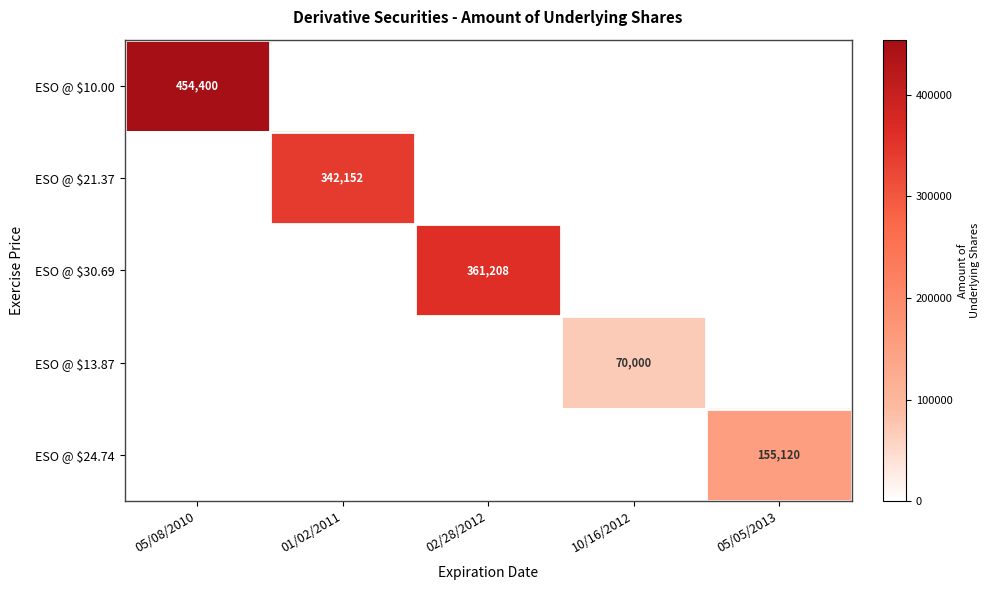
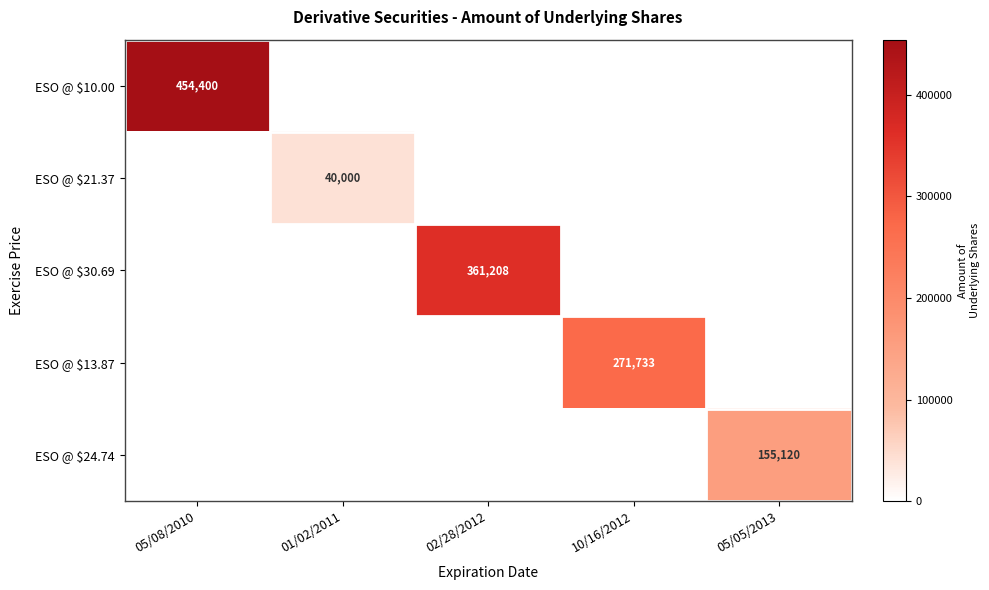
  {
    "ESO @ $10.00": {
      "05/08/2010": "454,400"
    },
    "ESO @ $21.37": {
-     "01/02/2011": "342,152"
+     "01/02/2011": "40,000"
    },
    "ESO @ $30.69": {
      "02/28/2012": "361,208"
    },
    "ESO @ $13.87": {
-     "10/16/2012": "70,000"
+     "10/16/2012": "271,733"
    },
    "ESO @ $24.74": {
      "05/05/2013": "155,120"
    }
  }
